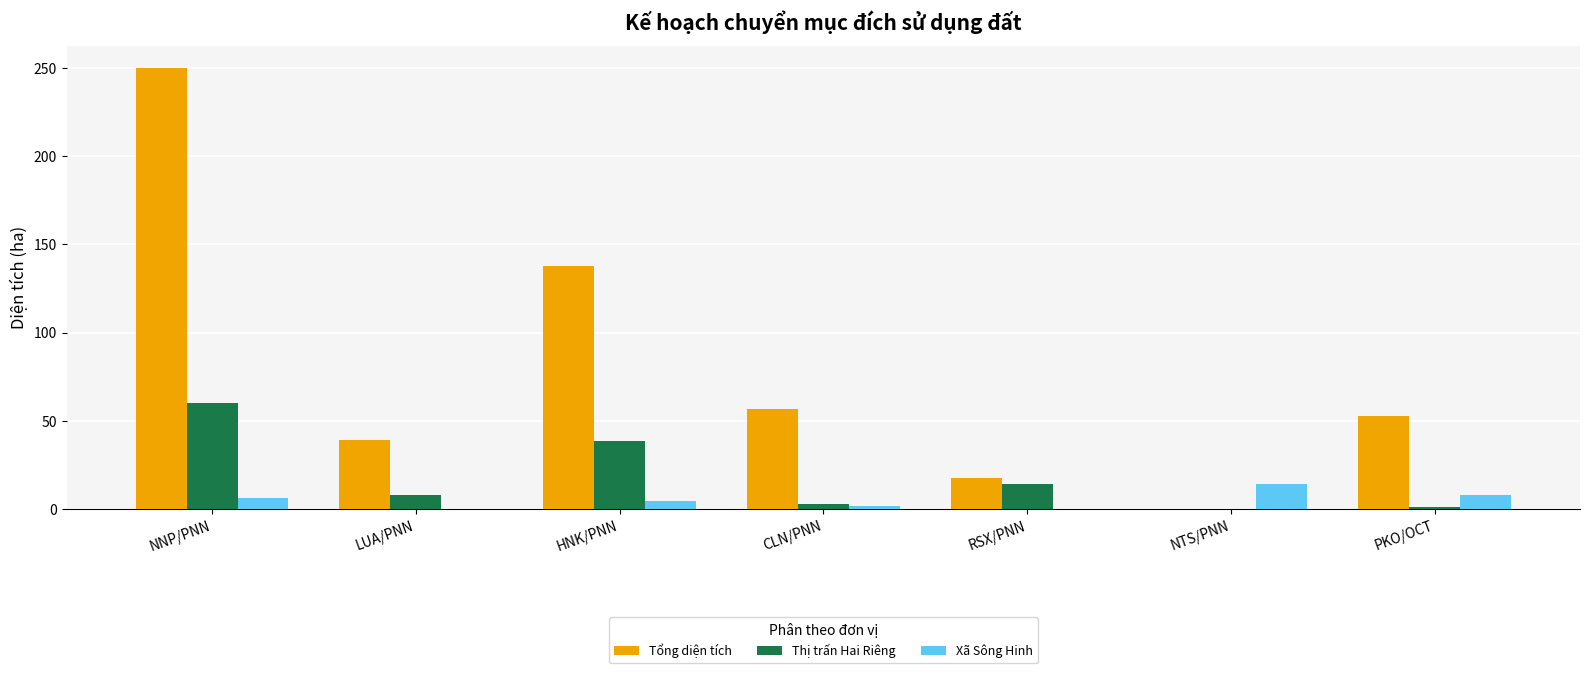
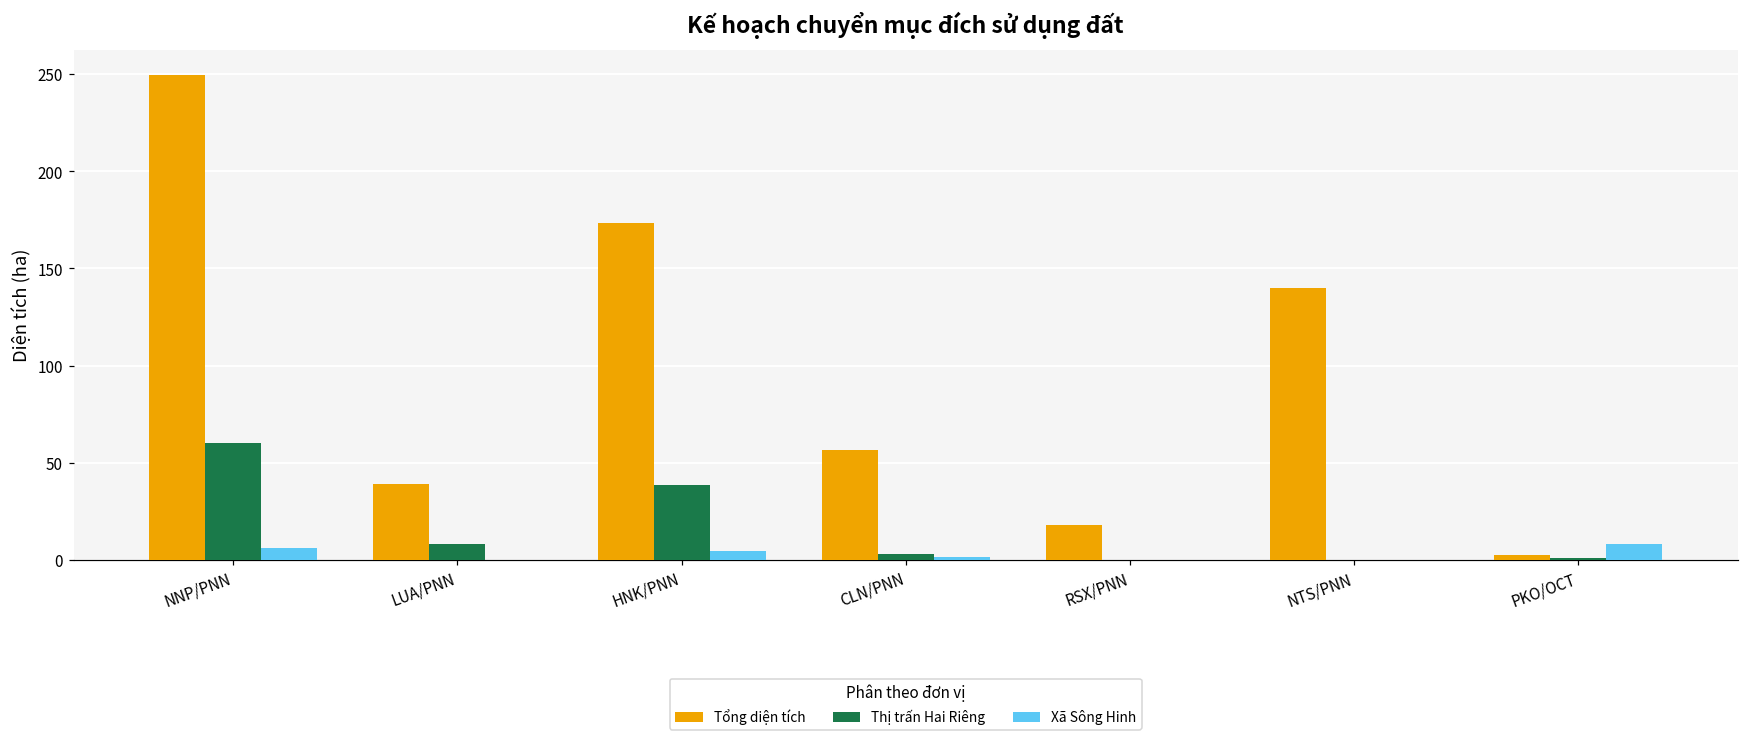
  {
    "Tổng diện tích": {
      "NNP/PNN": 250,
      "LUA/PNN": 39,
-     "HNK/PNN": 138,
+     "HNK/PNN": 173,
      "CLN/PNN": 56,
      "RSX/PNN": 18,
-     "NTS/PNN": 0,
-     "PKO/OCT": 53
+     "NTS/PNN": 140,
+     "PKO/OCT": 2
    },
    "Thị trấn Hai Riêng": {
      "NNP/PNN": 60,
      "LUA/PNN": 8,
      "HNK/PNN": 39,
      "CLN/PNN": 3,
-     "RSX/PNN": 14
+     "RSX/PNN": 0
    },
    "Xã Sông Hinh": {
      "NNP/PNN": 6,
      "LUA/PNN": 0,
      "HNK/PNN": 5,
      "CLN/PNN": 2,
      "RSX/PNN": 0,
-     "NTS/PNN": 14,
+     "NTS/PNN": 0,
      "PKO/OCT": 8
    }
  }
